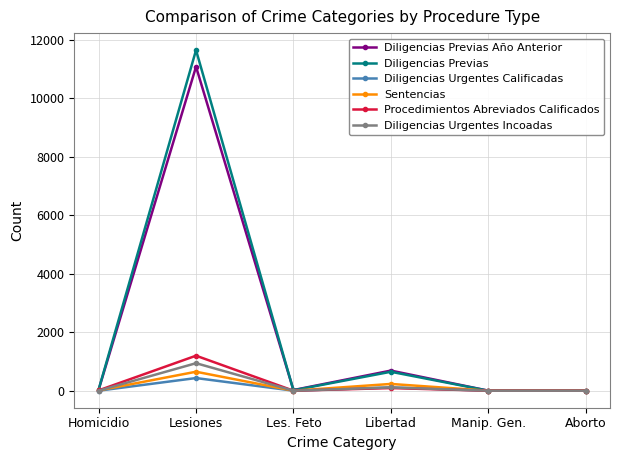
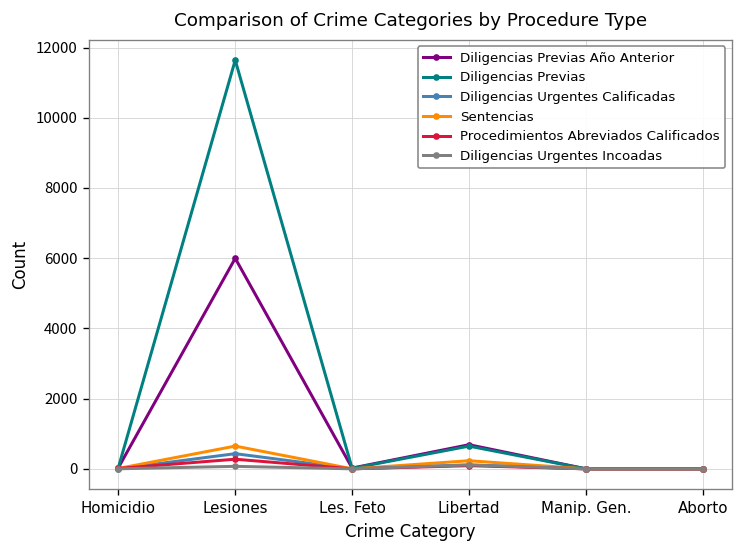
  {
    "Diligencias Previas Año Anterior": {
-     "Lesiones": 11100
+     "Lesiones": 6000
    },
    "Diligencias Previas": {
      "Lesiones": 11600
    },
    "Diligencias Urgentes Calificadas": {
      "Lesiones": 400
    },
    "Sentencias": {
      "Lesiones": 600,
      "Libertad": 200
    },
    "Procedimientos Abreviados Calificados": {
-     "Lesiones": 1200
+     "Lesiones": 300
    },
    "Diligencias Urgentes Incoadas": {
-     "Lesiones": 900
+     "Lesiones": 100
    }
  }
